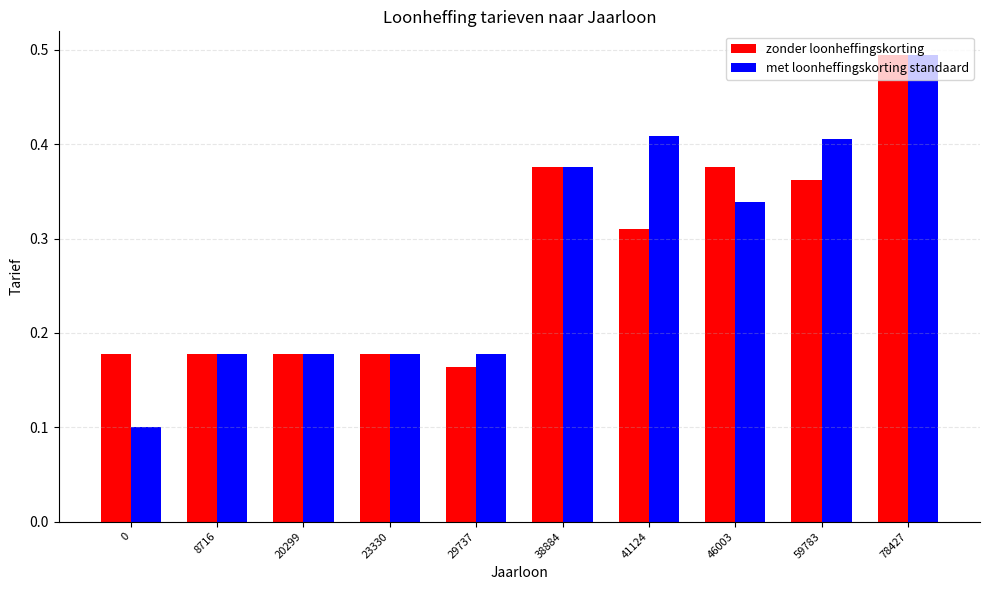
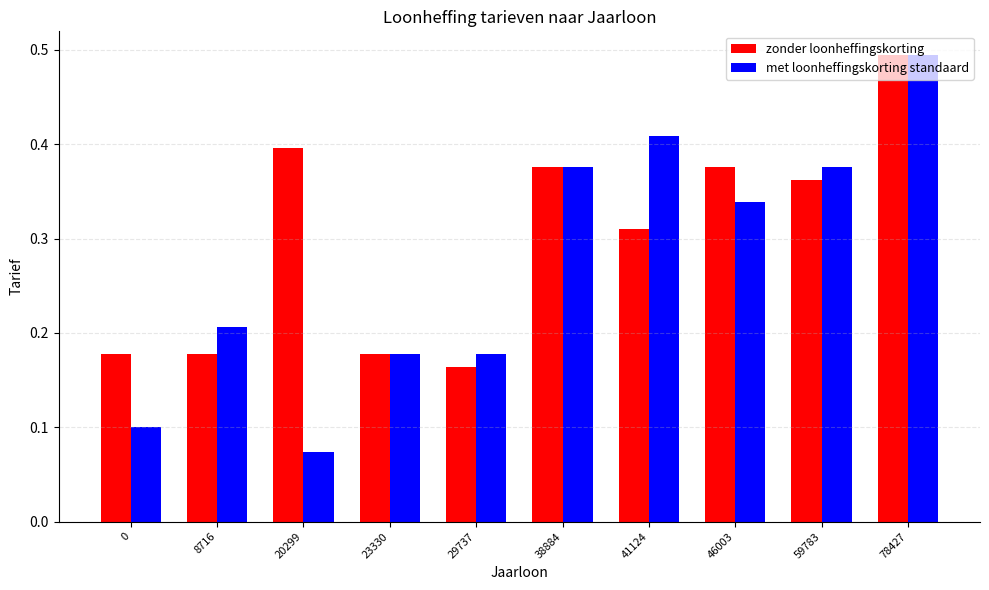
  {
    "zonder loonheffingskorting": {
      "0": 0.18,
      "8716": 0.18,
-     "20299": 0.18,
+     "20299": 0.40,
      "23330": 0.18,
      "29737": 0.16,
      "38884": 0.38,
      "41124": 0.31,
      "46003": 0.38,
      "59783": 0.36
    },
    "met loonheffingskorting standaard": {
      "0": 0.10,
-     "8716": 0.18,
-     "20299": 0.18,
+     "8716": 0.21,
+     "20299": 0.07,
      "23330": 0.18,
      "29737": 0.18,
      "38884": 0.38,
      "41124": 0.41,
      "46003": 0.34,
-     "59783": 0.41
+     "59783": 0.38
    }
  }
